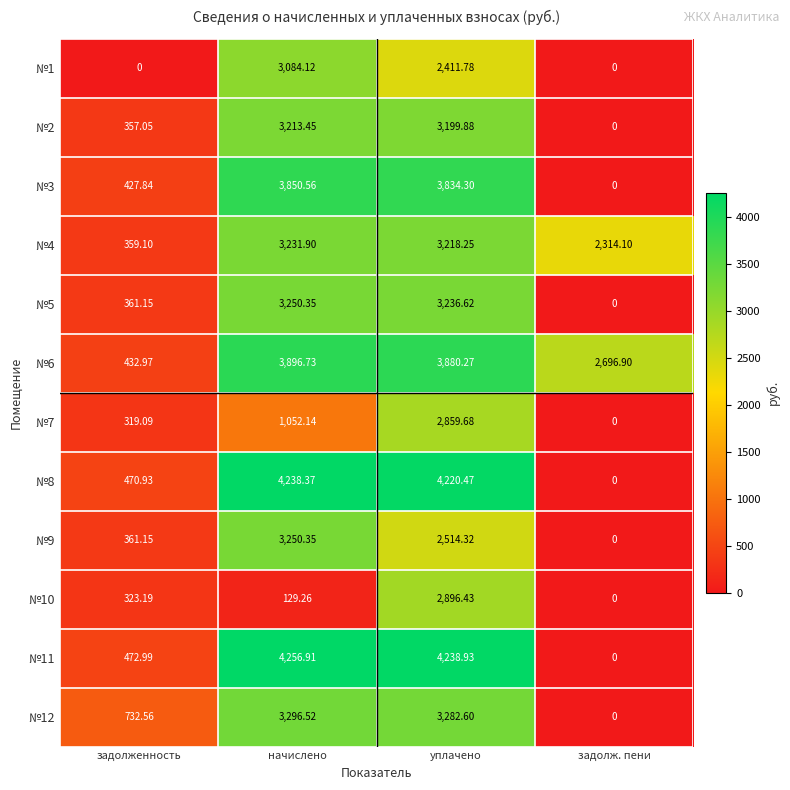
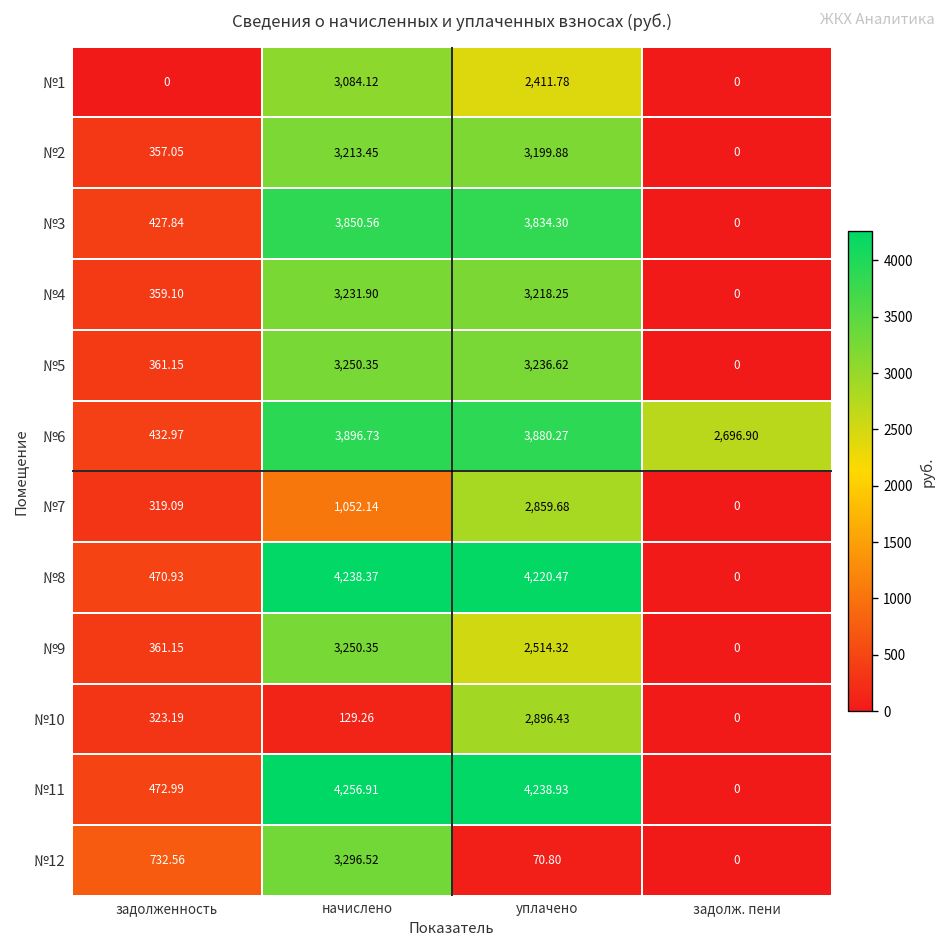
  {
    "№1": {
      "задолженность": "0",
      "начислено": "3,084.12",
      "уплачено": "2,411.78",
      "задолж. пени": "0"
    },
    "№2": {
      "задолженность": "357.05",
      "начислено": "3,213.45",
      "уплачено": "3,199.88",
      "задолж. пени": "0"
    },
    "№3": {
      "задолженность": "427.84",
      "начислено": "3,850.56",
      "уплачено": "3,834.30",
      "задолж. пени": "0"
    },
    "№4": {
      "задолженность": "359.10",
      "начислено": "3,231.90",
      "уплачено": "3,218.25",
-     "задолж. пени": "2,314.10"
+     "задолж. пени": "0"
    },
    "№5": {
      "задолженность": "361.15",
      "начислено": "3,250.35",
      "уплачено": "3,236.62",
      "задолж. пени": "0"
    },
    "№6": {
      "задолженность": "432.97",
      "начислено": "3,896.73",
      "уплачено": "3,880.27",
      "задолж. пени": "2,696.90"
    },
    "№7": {
      "задолженность": "319.09",
      "начислено": "1,052.14",
      "уплачено": "2,859.68",
      "задолж. пени": "0"
    },
    "№8": {
      "задолженность": "470.93",
      "начислено": "4,238.37",
      "уплачено": "4,220.47",
      "задолж. пени": "0"
    },
    "№9": {
      "задолженность": "361.15",
      "начислено": "3,250.35",
      "уплачено": "2,514.32",
      "задолж. пени": "0"
    },
    "№10": {
      "задолженность": "323.19",
      "начислено": "129.26",
      "уплачено": "2,896.43",
      "задолж. пени": "0"
    },
    "№11": {
      "задолженность": "472.99",
      "начислено": "4,256.91",
      "уплачено": "4,238.93",
      "задолж. пени": "0"
    },
    "№12": {
      "задолженность": "732.56",
      "начислено": "3,296.52",
-     "уплачено": "3,282.60",
+     "уплачено": "70.80",
      "задолж. пени": "0"
    }
  }
